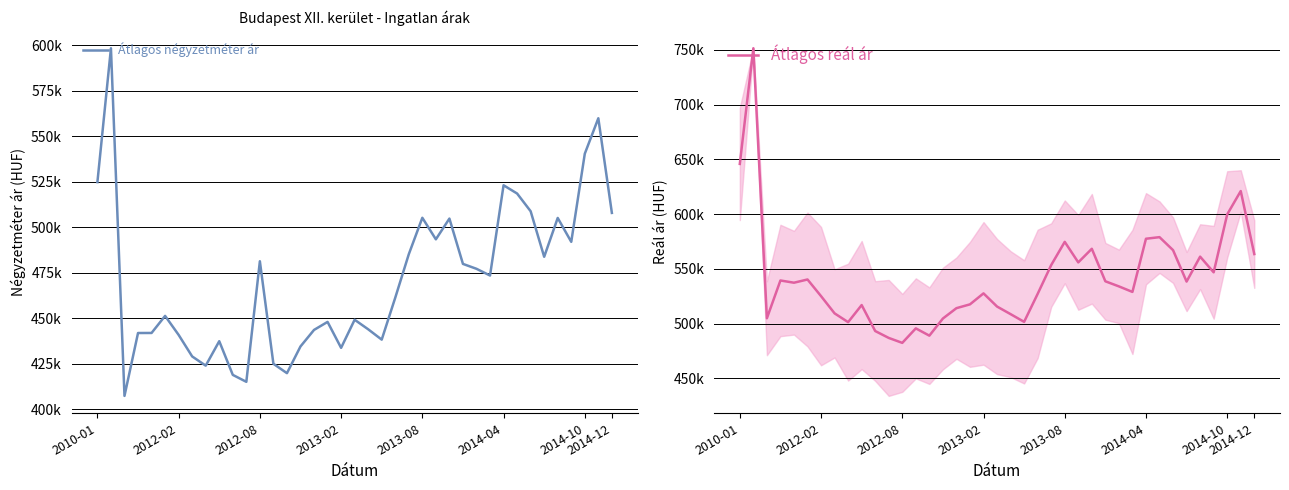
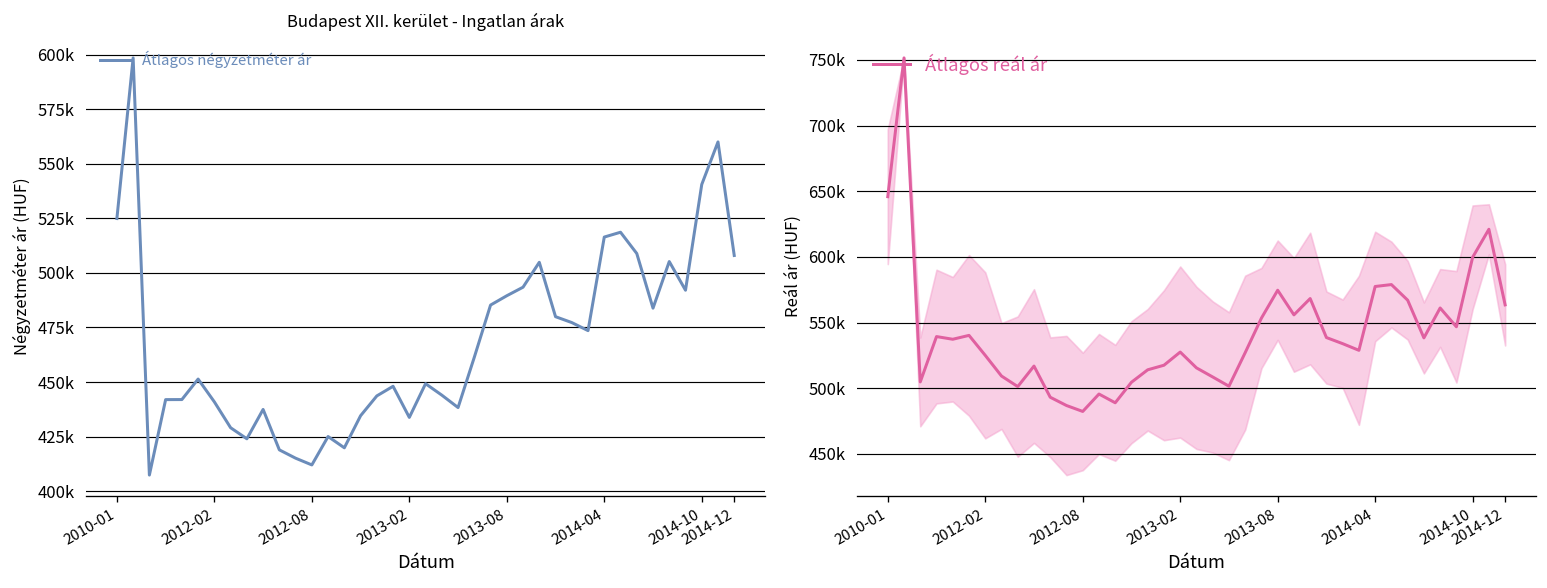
  {
    "Budapest XII. kerület - Ingatlan árak": {
      "2010-01": 525000,
      "2012-02": 441000,
-     "2012-08": 481000,
+     "2012-08": 412000,
      "2013-02": 434000,
-     "2013-08": 505000,
-     "2014-04": 523000,
+     "2013-08": 490000,
+     "2014-04": 516000,
      "2014-10": 540000,
      "2014-12": 508000
    }
  }
